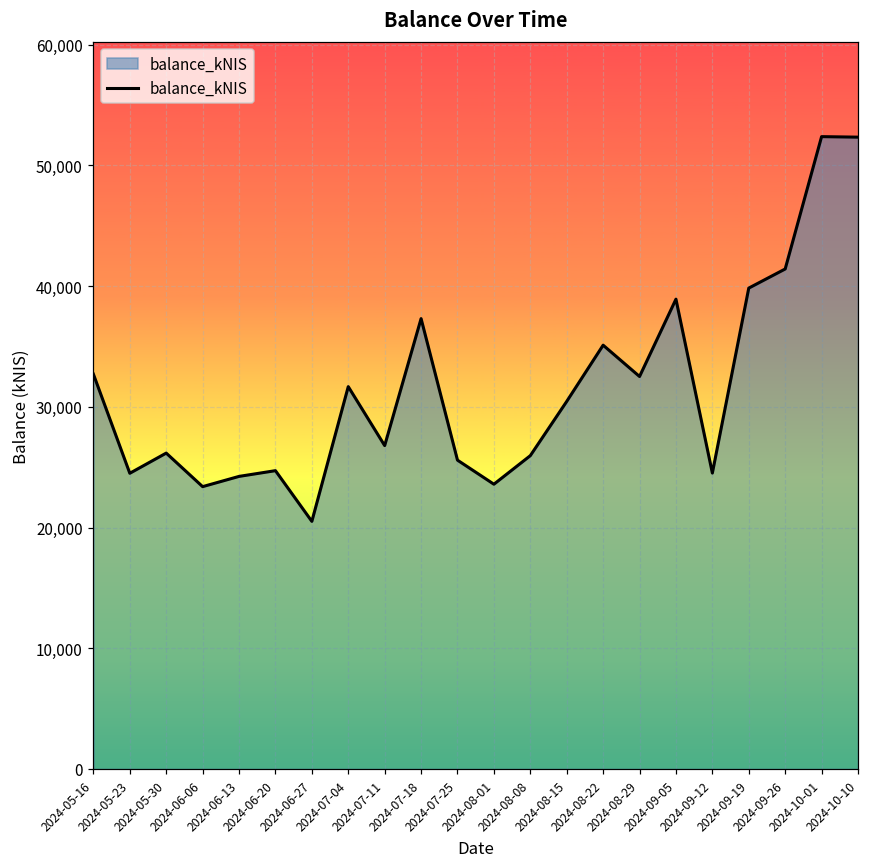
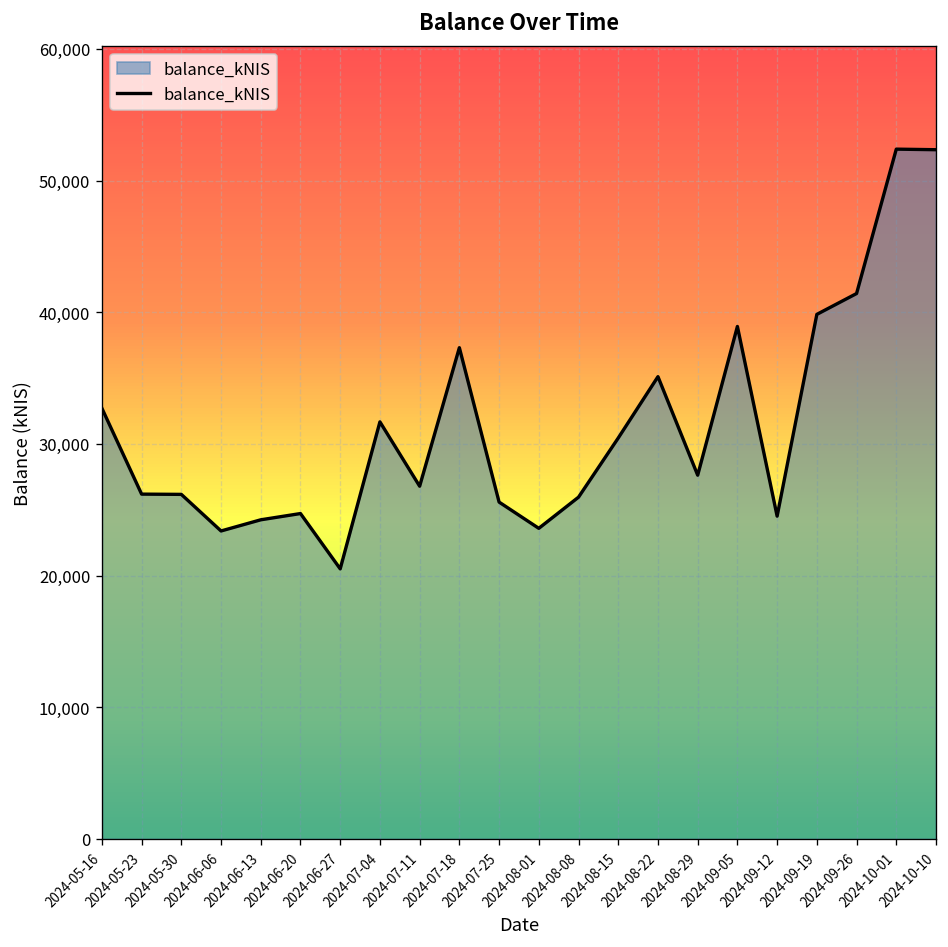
  {
    "2024-05-16": "32,700",
-   "2024-05-23": "24,500",
+   "2024-05-23": "26,200",
    "2024-05-30": "26,200",
    "2024-06-06": "23,400",
    "2024-06-13": "24,200",
    "2024-06-20": "24,700",
    "2024-06-27": "20,500",
    "2024-07-04": "31,700",
    "2024-07-11": "26,800",
    "2024-07-18": "37,300",
    "2024-07-25": "25,600",
    "2024-08-01": "23,600",
    "2024-08-08": "26,000",
    "2024-08-15": "30,500",
    "2024-08-22": "35,100",
-   "2024-08-29": "32,500",
+   "2024-08-29": "27,600",
    "2024-09-05": "38,900",
    "2024-09-12": "24,500",
    "2024-09-19": "39,800",
    "2024-09-26": "41,400",
    "2024-10-01": "52,400",
    "2024-10-10": "52,300"
  }
